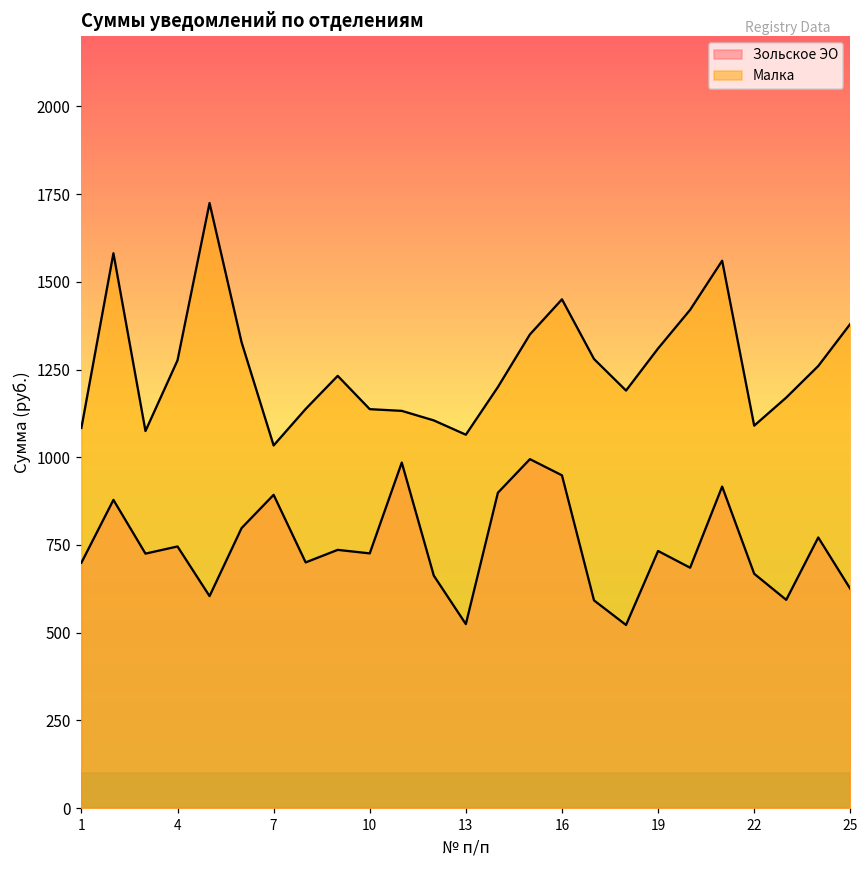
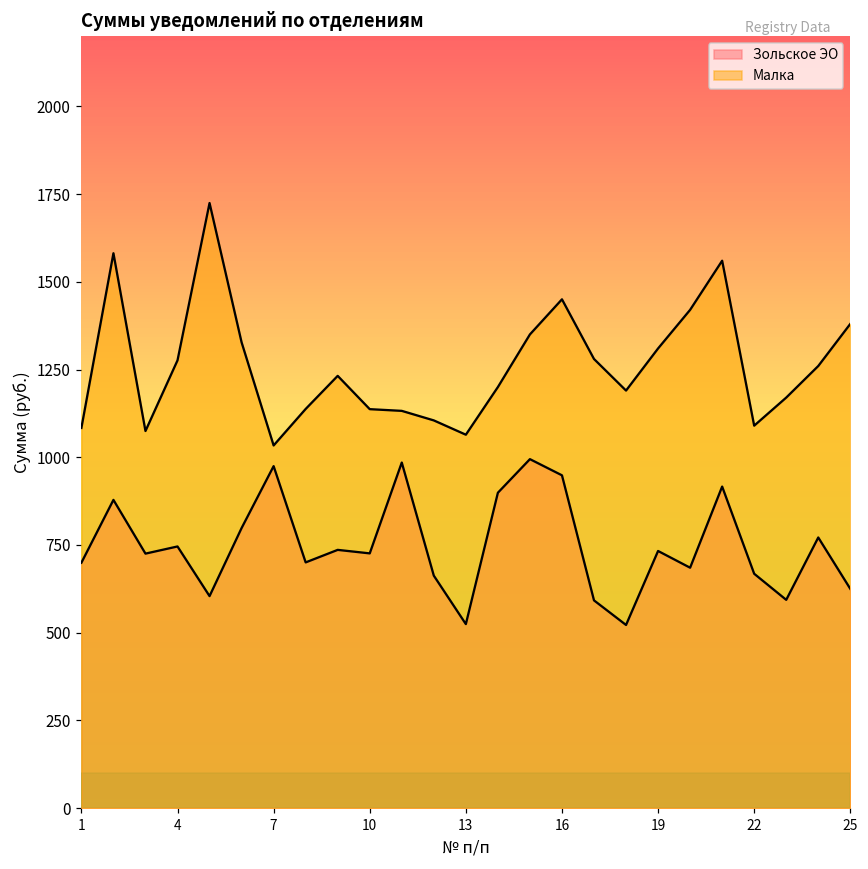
  {
    "Зольское ЭО": {
      "1": 700,
      "4": 750,
-     "7": 890,
+     "7": 970,
      "10": 730,
      "13": 520,
      "16": 950,
      "19": 730,
      "22": 670,
      "25": 620
    },
    "Малка": {
      "1": 1080,
      "4": 1280,
      "7": 1030,
      "10": 1140,
      "13": 1060,
      "16": 1450,
      "19": 1310,
      "22": 1090,
      "25": 1380
    }
  }
